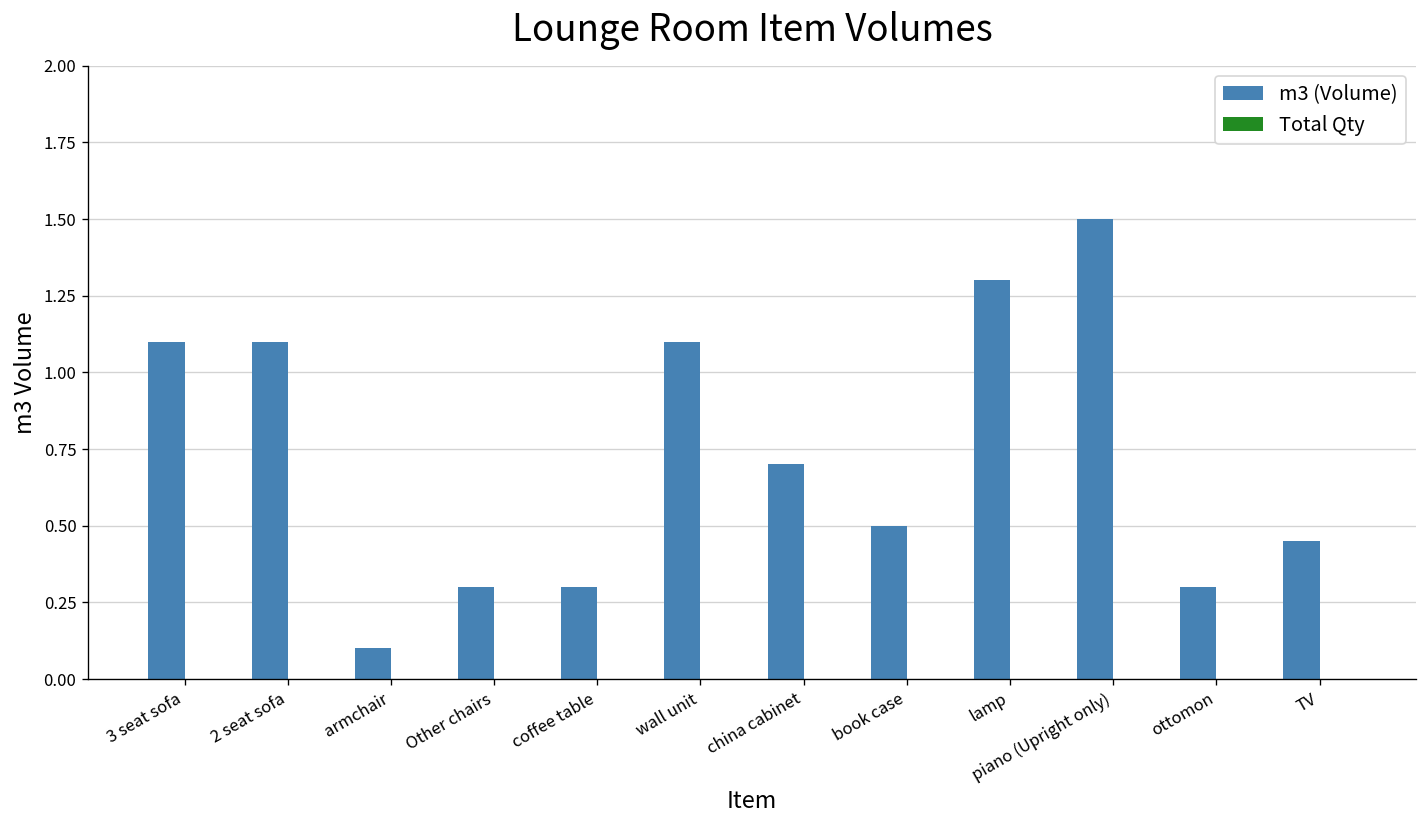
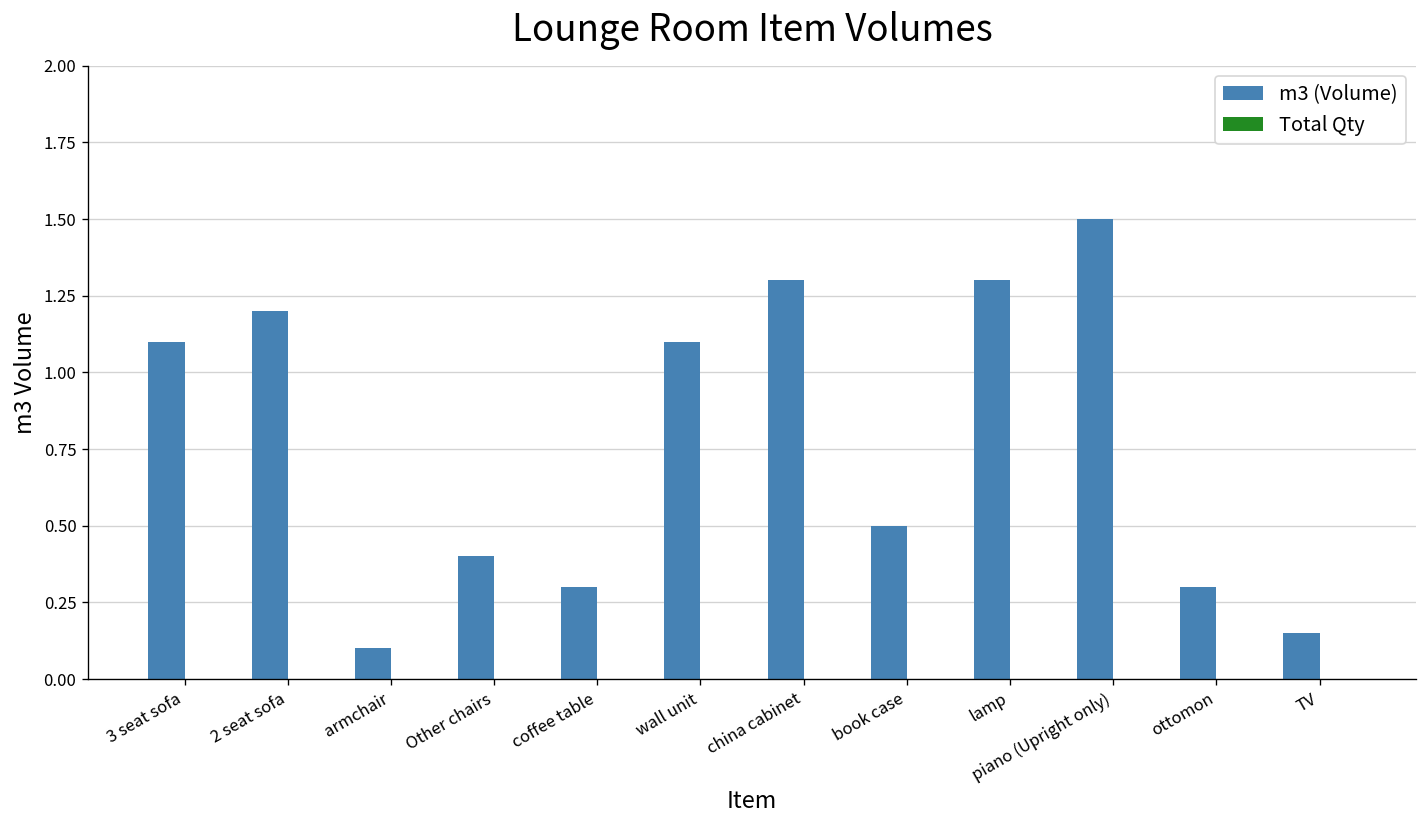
  {
    "m3 (Volume)": {
      "3 seat sofa": 1.10,
-     "2 seat sofa": 1.1,
+     "2 seat sofa": 1.2,
      "armchair": 0.10,
-     "Other chairs": 0.3,
+     "Other chairs": 0.4,
      "coffee table": 0.30,
      "wall unit": 1.10,
-     "china cabinet": 0.7,
+     "china cabinet": 1.3,
      "book case": 0.50,
      "lamp": 1.30,
      "piano (Upright only)": 1.50,
      "ottomon": 0.30,
-     "TV": 0.45
+     "TV": 0.15
    },
    "Total Qty": {
      "3 seat sofa": 0.00,
      "2 seat sofa": 0.00,
      "armchair": 0.00,
      "Other chairs": 0.00,
      "coffee table": 0.00,
      "wall unit": 0.00,
      "china cabinet": 0.00,
      "book case": 0.00,
      "lamp": 0.00,
      "piano (Upright only)": 0.00,
      "ottomon": 0.00,
      "TV": 0.00
    }
  }
